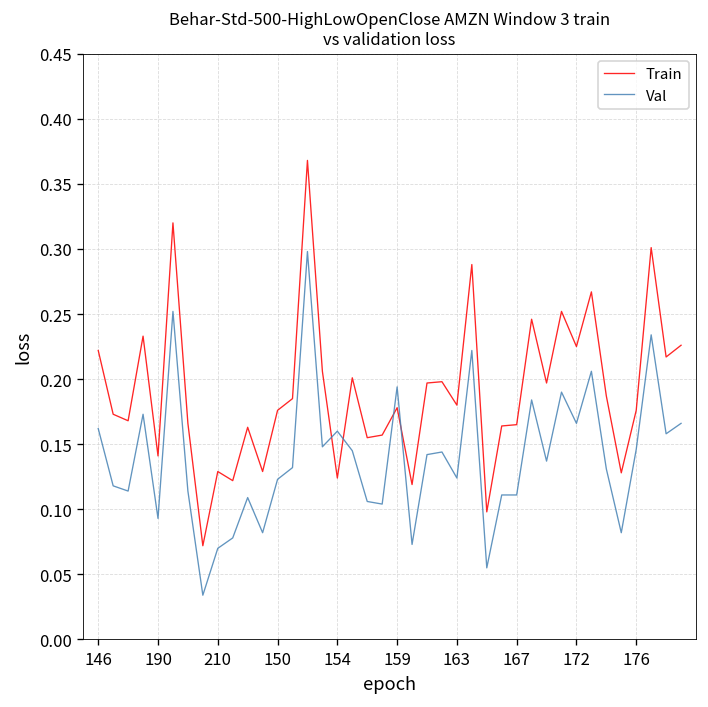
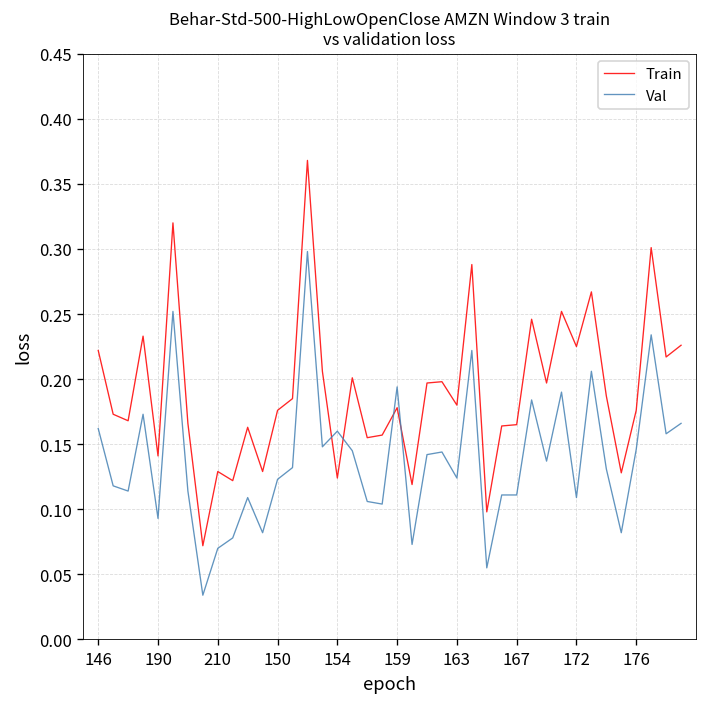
  {
    "Train": {
      "146": 0.222,
      "190": 0.141,
      "210": 0.129,
      "150": 0.176,
      "154": 0.124,
      "159": 0.178,
      "163": 0.180,
      "167": 0.165,
      "172": 0.225,
      "176": 0.176
    },
    "Val": {
      "146": 0.162,
      "190": 0.093,
      "210": 0.070,
      "150": 0.123,
      "154": 0.160,
      "159": 0.194,
      "163": 0.124,
      "167": 0.111,
-     "172": 0.166,
+     "172": 0.109,
      "176": 0.146
    }
  }
